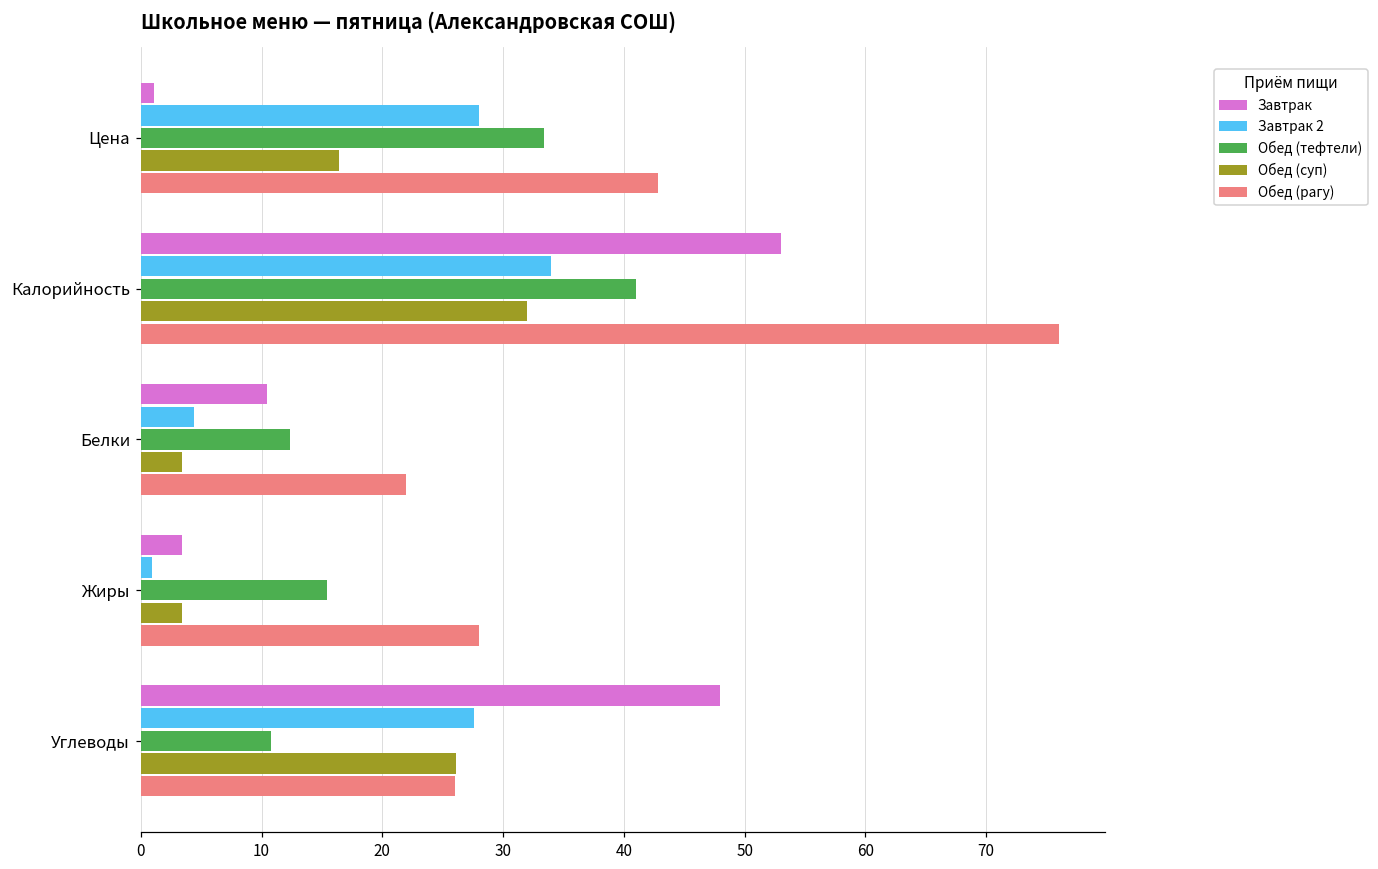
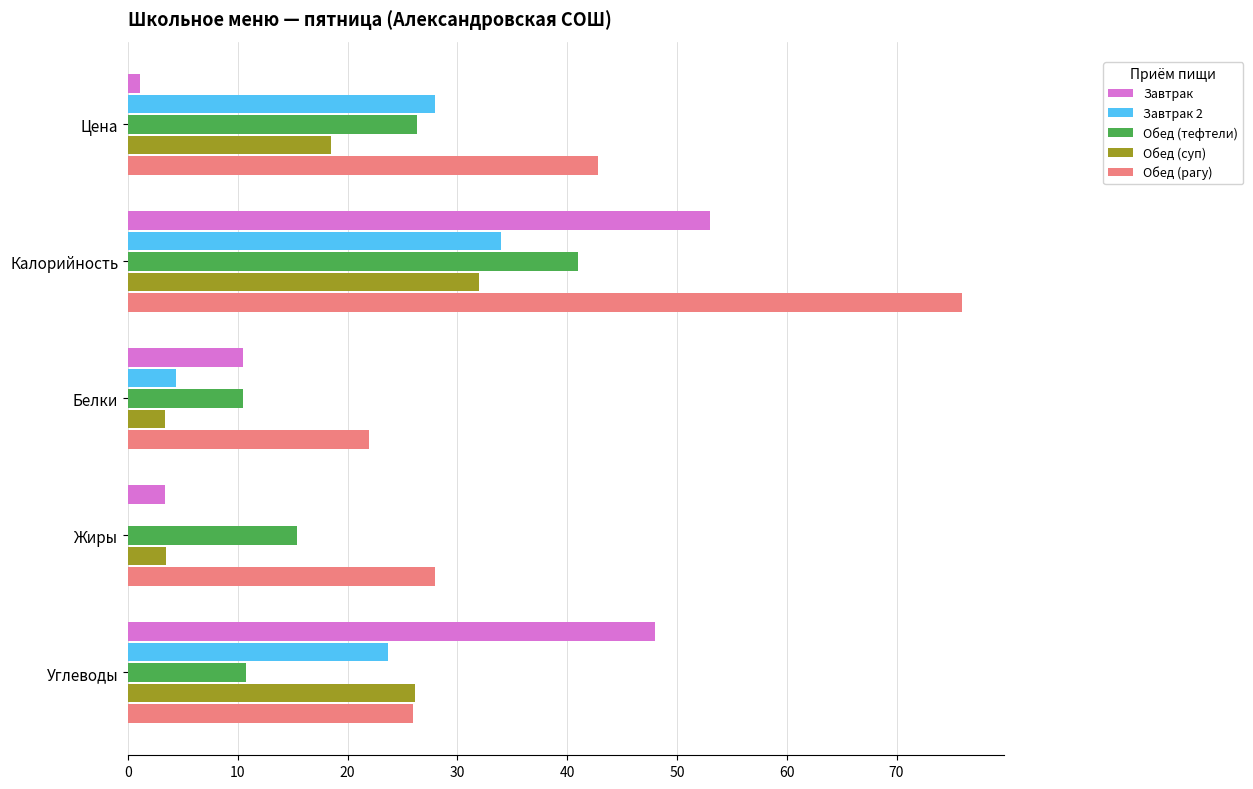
  {
    "Завтрак": {
      "Цена": 1.1,
      "Калорийность": 53.0,
      "Белки": 10.5,
      "Жиры": 3.4,
      "Углеводы": 48.0
    },
    "Завтрак 2": {
      "Цена": 28.0,
      "Калорийность": 34.0,
      "Белки": 4.4,
-     "Жиры": 0.9,
-     "Углеводы": 27.6
+     "Жиры": 0.0,
+     "Углеводы": 23.7
    },
    "Обед (тефтели)": {
-     "Цена": 33.4,
+     "Цена": 26.4,
      "Калорийность": 41.0,
-     "Белки": 12.4,
+     "Белки": 10.4,
      "Жиры": 15.4,
      "Углеводы": 10.8
    },
    "Обед (суп)": {
-     "Цена": 16.4,
+     "Цена": 18.5,
      "Калорийность": 32.0,
      "Белки": 3.4,
      "Жиры": 3.4,
      "Углеводы": 26.1
    },
    "Обед (рагу)": {
      "Цена": 42.8,
      "Калорийность": 76.0,
      "Белки": 22.0,
      "Жиры": 28.0,
      "Углеводы": 26.0
    }
  }
